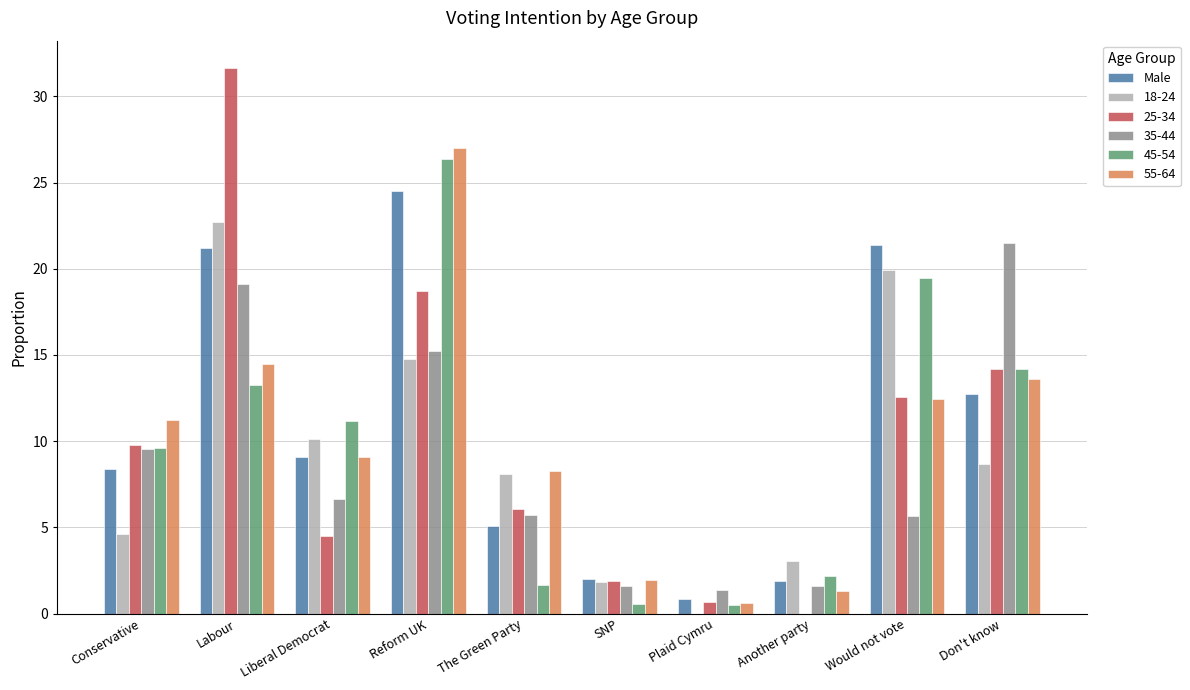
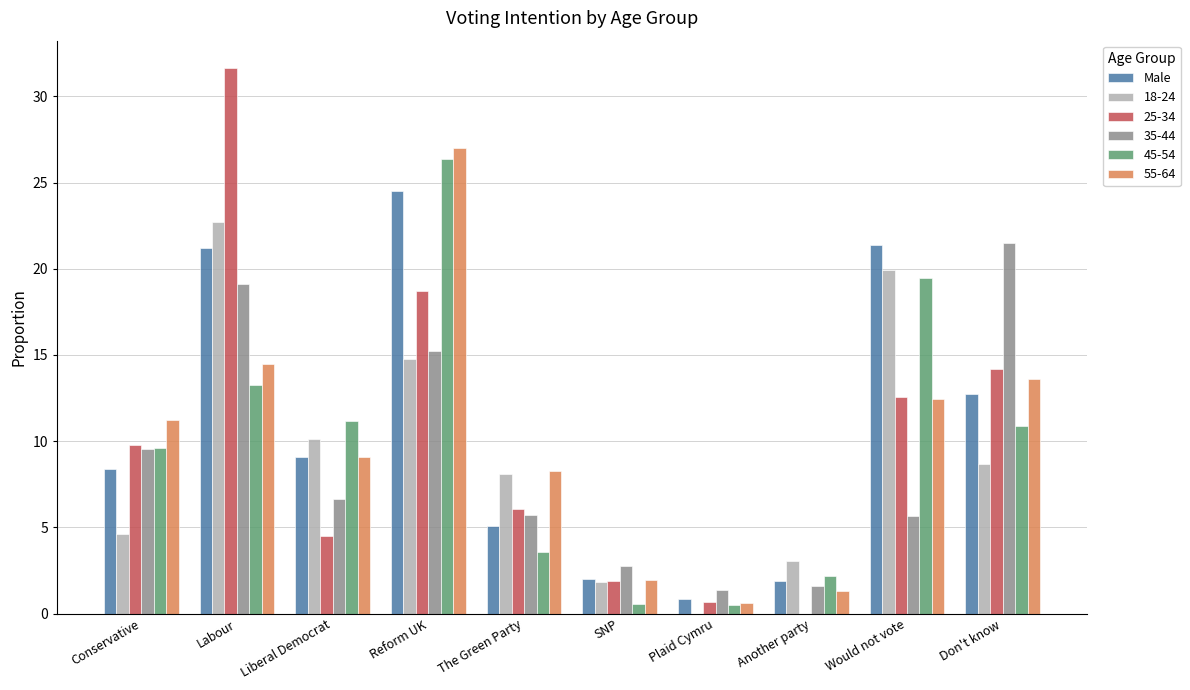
  {
    "Male": {
      "Conservative": 8.4,
      "Labour": 21.2,
      "Liberal Democrat": 9.1,
      "Reform UK": 24.5,
      "The Green Party": 5.1,
      "SNP": 2.0,
      "Plaid Cymru": 0.8,
      "Another party": 1.9,
      "Would not vote": 21.4,
      "Don't know": 12.7
    },
    "18-24": {
      "Conservative": 4.6,
      "Labour": 22.7,
      "Liberal Democrat": 10.1,
      "Reform UK": 14.7,
      "The Green Party": 8.1,
      "SNP": 1.9,
      "Plaid Cymru": 0.0,
      "Another party": 3.1,
      "Would not vote": 19.9,
      "Don't know": 8.7
    },
    "35-44": {
      "Conservative": 9.5,
      "Labour": 19.1,
      "Liberal Democrat": 6.7,
      "Reform UK": 15.2,
      "The Green Party": 5.7,
-     "SNP": 1.6,
+     "SNP": 2.8,
      "Plaid Cymru": 1.4,
      "Another party": 1.6,
      "Would not vote": 5.7,
      "Don't know": 21.5
    },
    "45-54": {
      "Conservative": 9.6,
      "Labour": 13.2,
      "Liberal Democrat": 11.2,
      "Reform UK": 26.4,
-     "The Green Party": 1.7,
+     "The Green Party": 3.6,
      "SNP": 0.6,
      "Plaid Cymru": 0.5,
      "Another party": 2.2,
      "Would not vote": 19.4,
-     "Don't know": 14.2
+     "Don't know": 10.9
    }
  }
